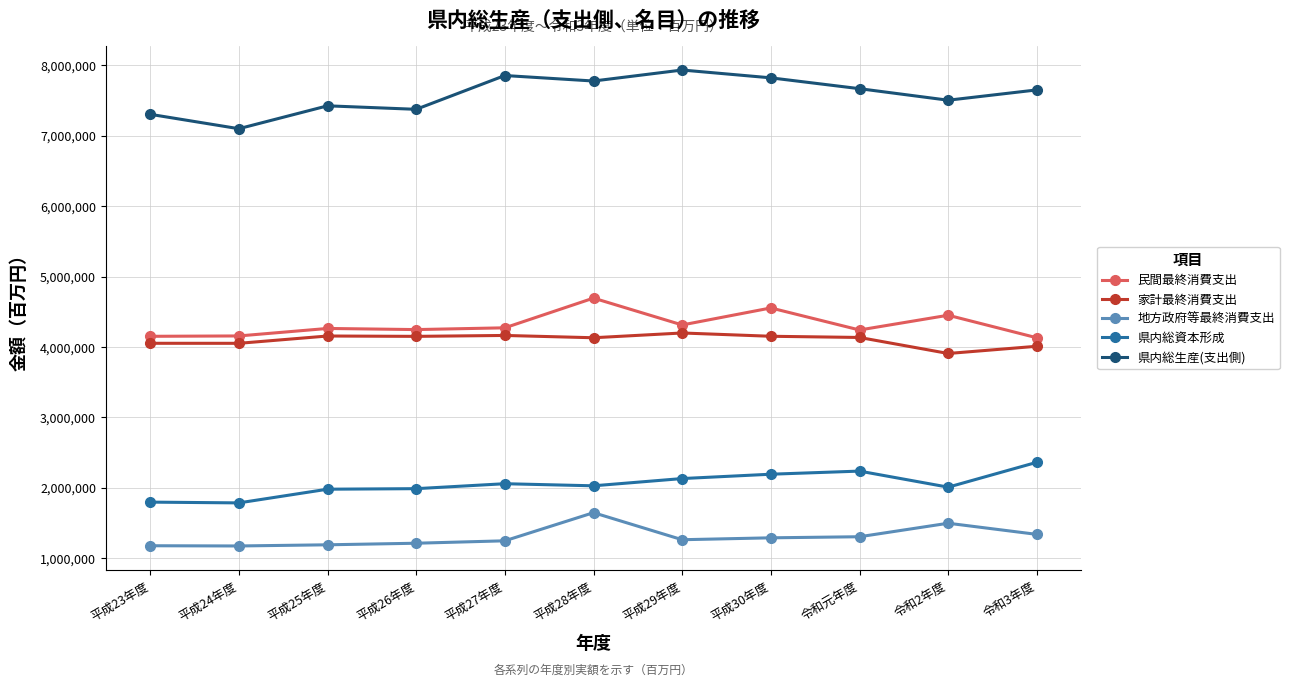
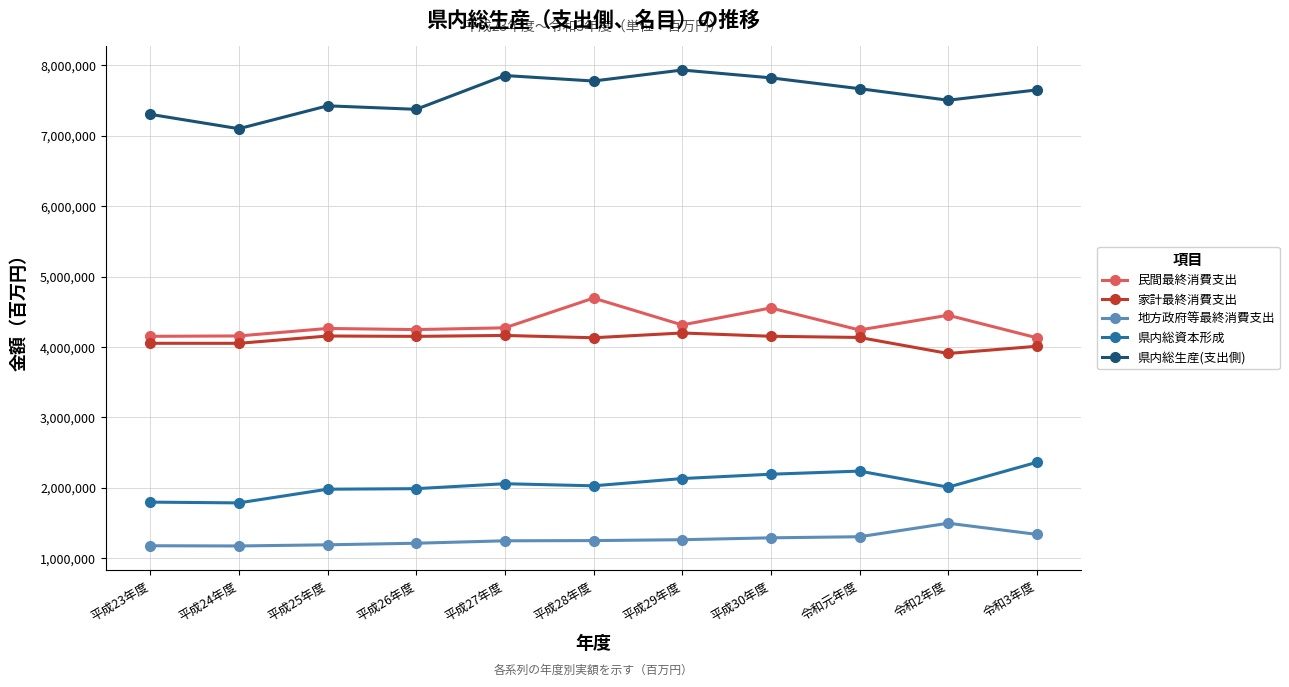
  {
    "民間最終消費支出": {
      "平成23年度": "4,200,000",
      "平成24年度": "4,200,000",
      "平成25年度": "4,300,000",
      "平成26年度": "4,200,000",
      "平成27年度": "4,300,000",
      "平成28年度": "4,700,000",
      "平成29年度": "4,300,000",
      "平成30年度": "4,600,000",
      "令和元年度": "4,200,000",
      "令和2年度": "4,500,000",
      "令和3年度": "4,100,000"
    },
    "家計最終消費支出": {
      "平成23年度": "4,100,000",
      "平成24年度": "4,100,000",
      "平成25年度": "4,200,000",
      "平成26年度": "4,200,000",
      "平成27年度": "4,200,000",
      "平成28年度": "4,100,000",
      "平成29年度": "4,200,000",
      "平成30年度": "4,200,000",
      "令和元年度": "4,100,000",
      "令和2年度": "3,900,000",
      "令和3年度": "4,000,000"
    },
    "地方政府等最終消費支出": {
      "平成23年度": "1,200,000",
      "平成24年度": "1,200,000",
      "平成25年度": "1,200,000",
      "平成26年度": "1,200,000",
      "平成27年度": "1,200,000",
-     "平成28年度": "1,600,000",
+     "平成28年度": "1,300,000",
      "平成29年度": "1,300,000",
      "平成30年度": "1,300,000",
      "令和元年度": "1,300,000",
      "令和2年度": "1,500,000",
      "令和3年度": "1,300,000"
    }
  }
